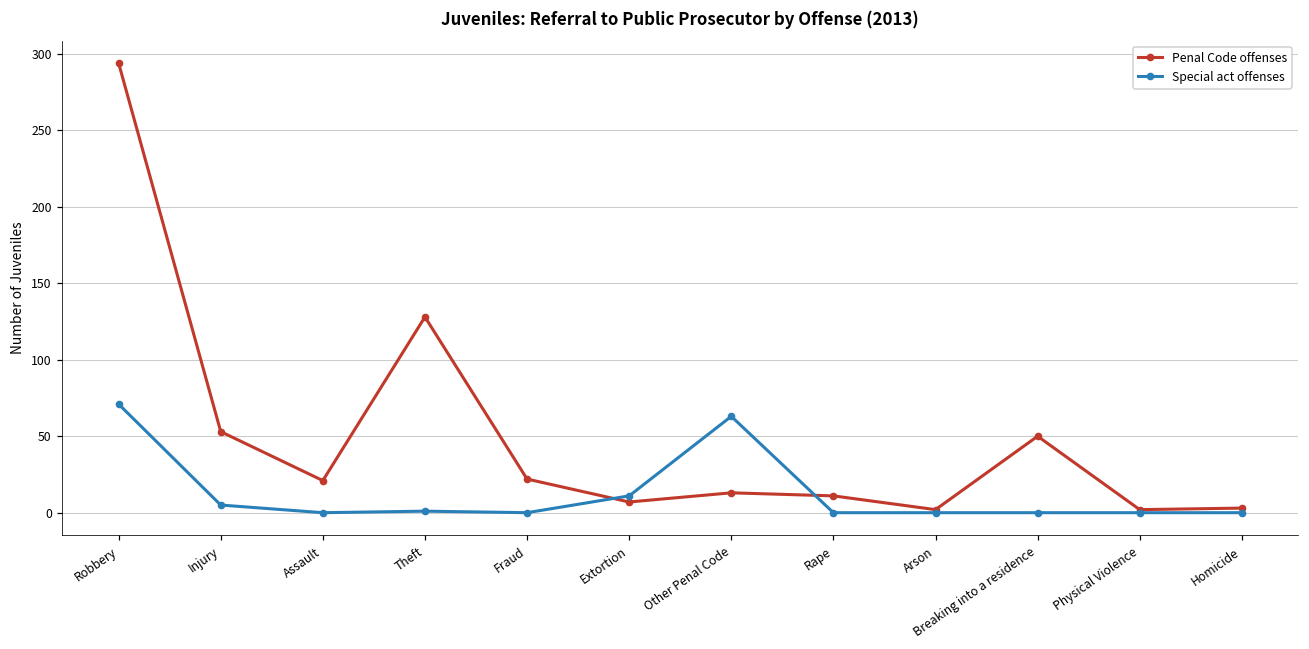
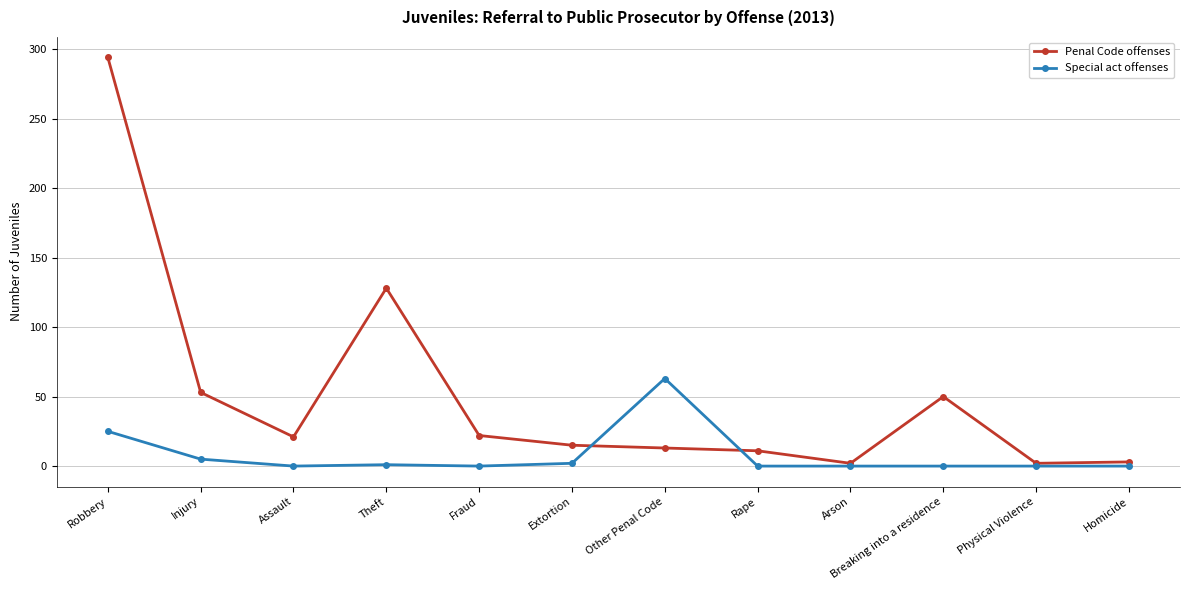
  {
    "Penal Code offenses": {
      "Robbery": 294,
      "Injury": 53,
      "Assault": 21,
      "Theft": 128,
      "Fraud": 22,
-     "Extortion": 7,
+     "Extortion": 15,
      "Other Penal Code": 13,
      "Rape": 11,
      "Arson": 2,
      "Breaking into a residence": 50,
      "Physical Violence": 2,
      "Homicide": 3
    },
    "Special act offenses": {
-     "Robbery": 71,
+     "Robbery": 25,
      "Injury": 5,
      "Assault": 0,
      "Theft": 1,
      "Fraud": 0,
-     "Extortion": 11,
+     "Extortion": 2,
      "Other Penal Code": 63,
      "Rape": 0,
      "Arson": 0,
      "Breaking into a residence": 0,
      "Physical Violence": 0,
      "Homicide": 0
    }
  }
